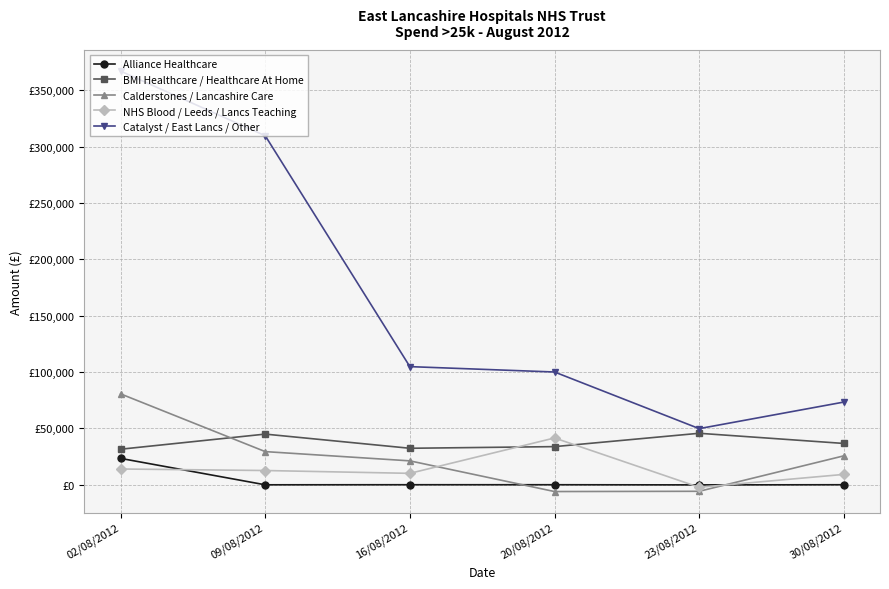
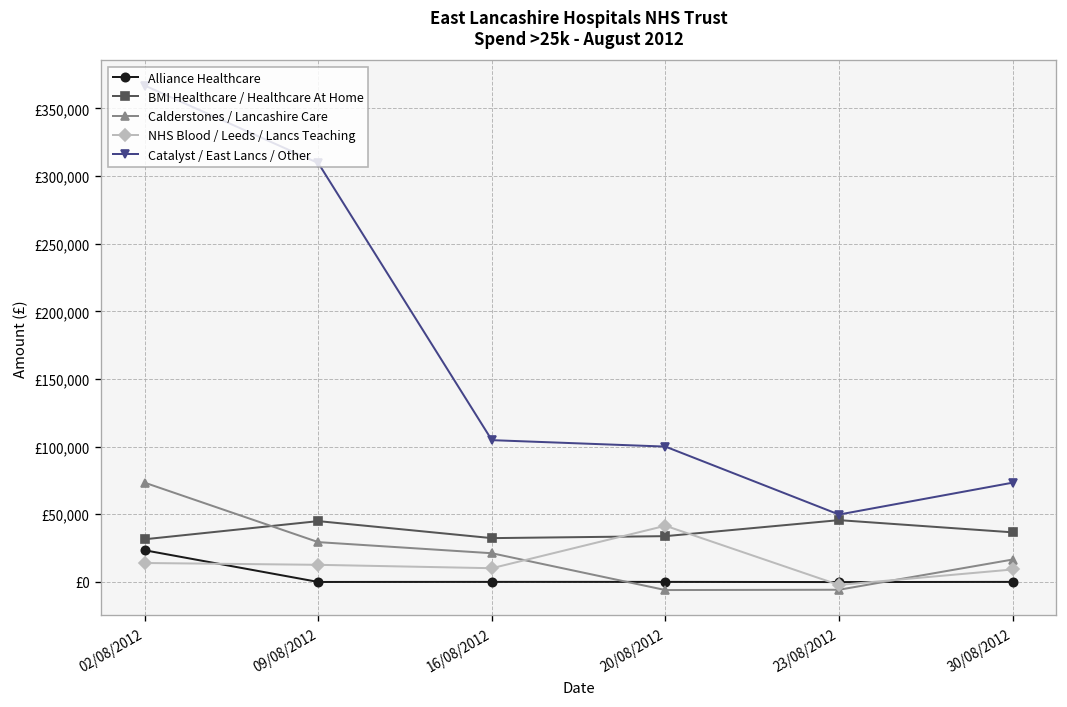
  {
    "Alliance Healthcare": {
      "02/08/2012": "£23,000",
      "09/08/2012": "£0",
      "16/08/2012": "£0",
      "20/08/2012": "£0",
      "30/08/2012": "£0"
    },
    "Calderstones / Lancashire Care": {
-     "02/08/2012": "£81,000",
+     "02/08/2012": "£73,000",
      "09/08/2012": "£29,000",
      "16/08/2012": "£21,000",
      "20/08/2012": "£-6,000",
      "23/08/2012": "£-6,000",
-     "30/08/2012": "£26,000"
+     "30/08/2012": "£17,000"
    },
    "NHS Blood / Leeds / Lancs Teaching": {
      "02/08/2012": "£14,000",
      "09/08/2012": "£13,000",
      "16/08/2012": "£10,000",
      "20/08/2012": "£41,000",
      "30/08/2012": "£9,000"
    }
  }
